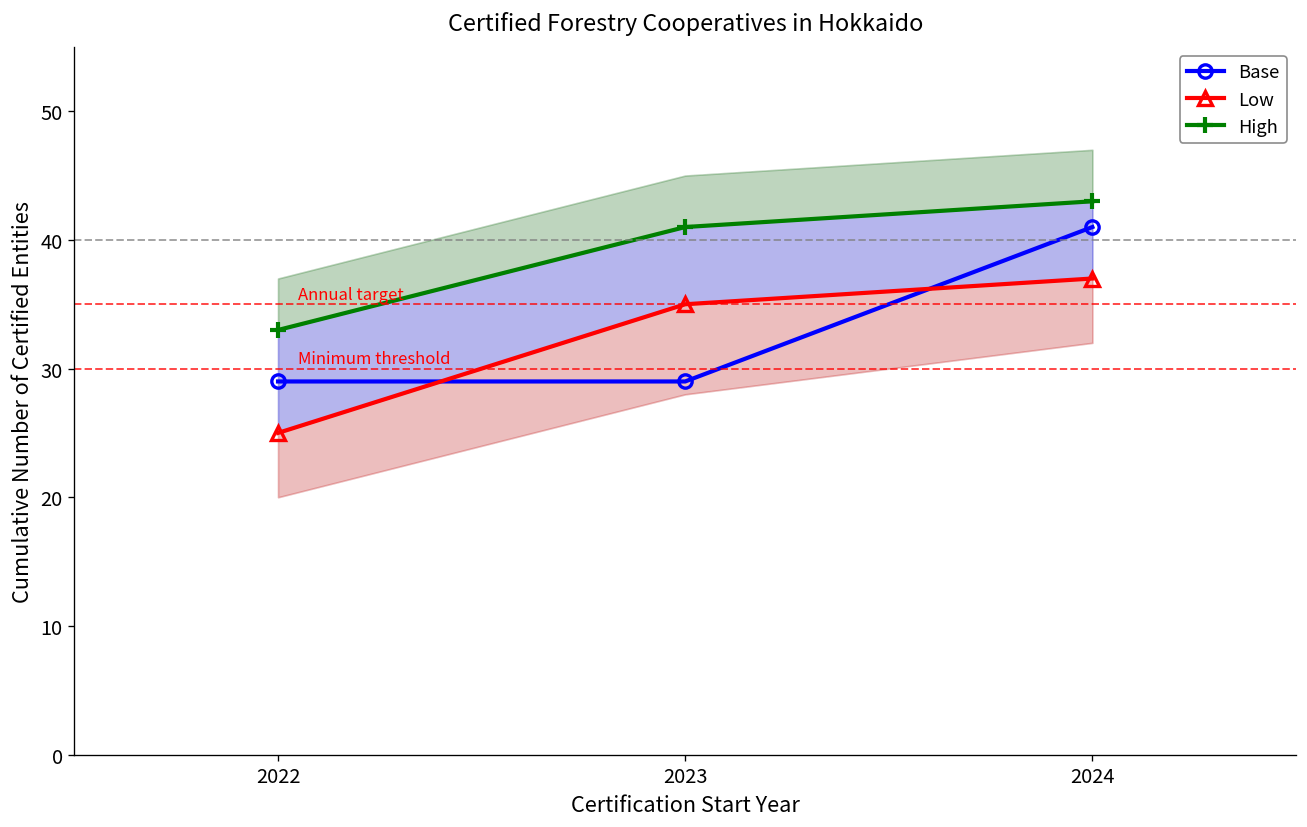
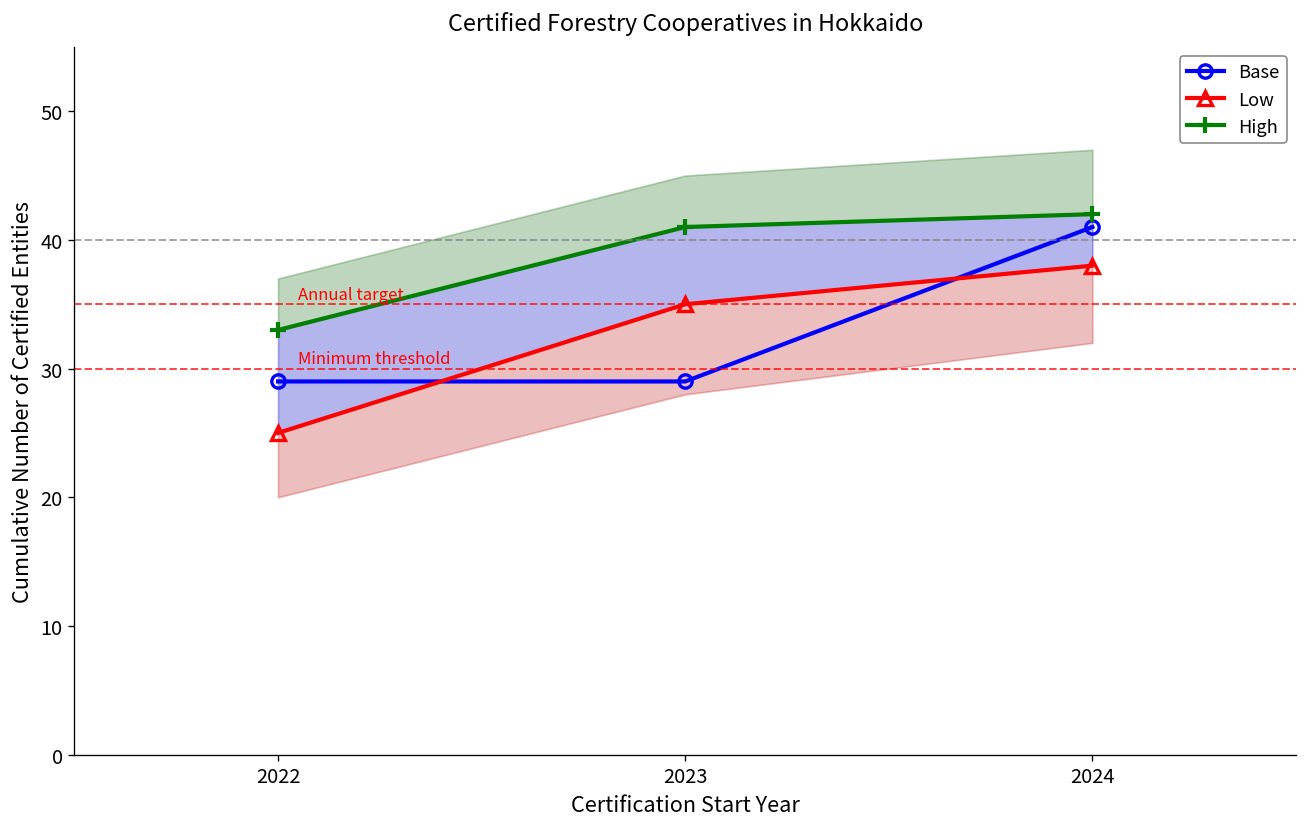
  {
    "Base": {
      "2022": 29,
      "2023": 29,
      "2024": 41
    },
    "Low": {
      "2022": 25,
      "2023": 35,
-     "2024": 37
+     "2024": 38
    },
    "High": {
      "2022": 33,
      "2023": 41,
-     "2024": 43
+     "2024": 42
    }
  }
